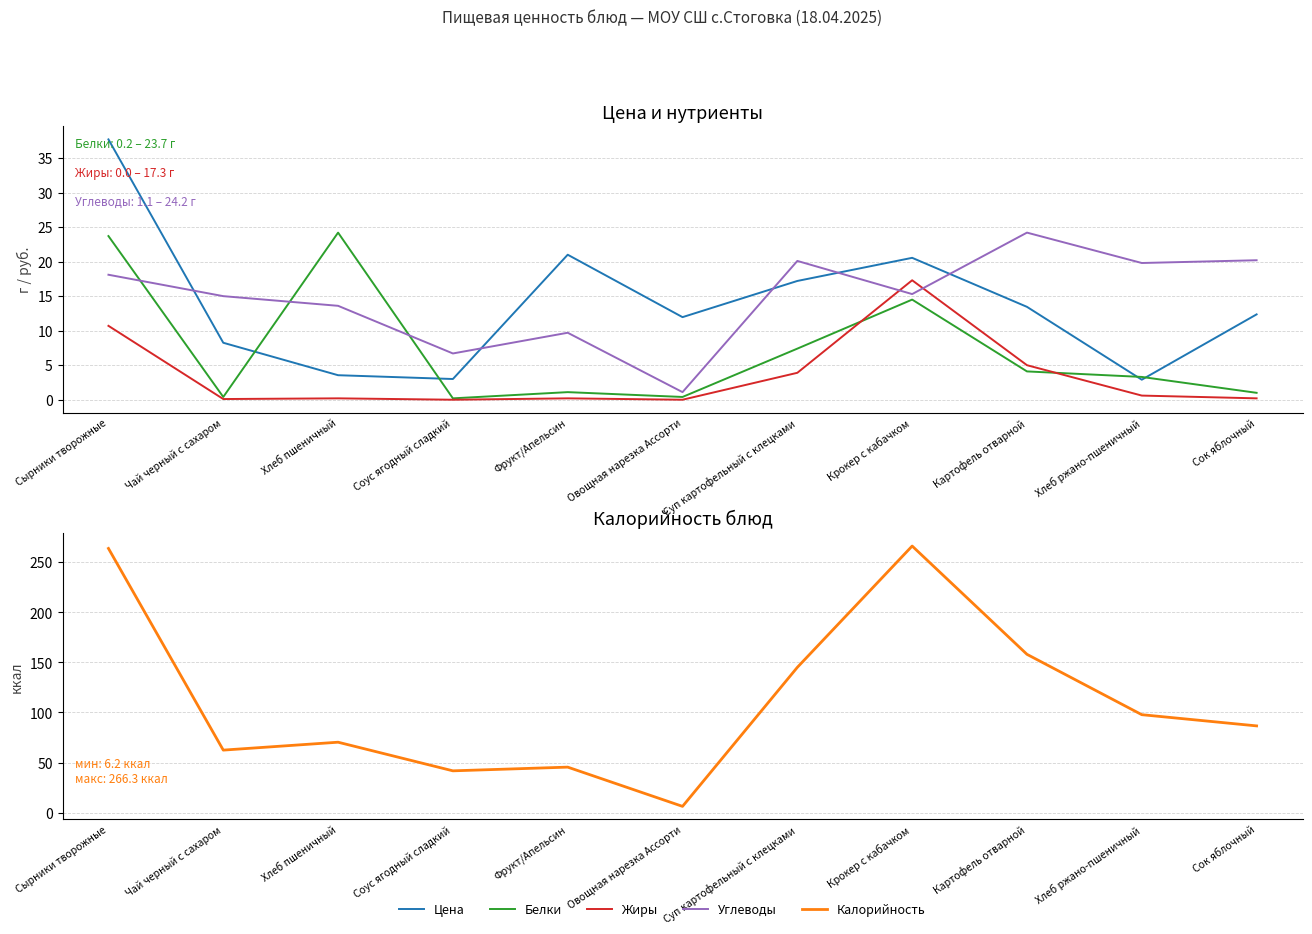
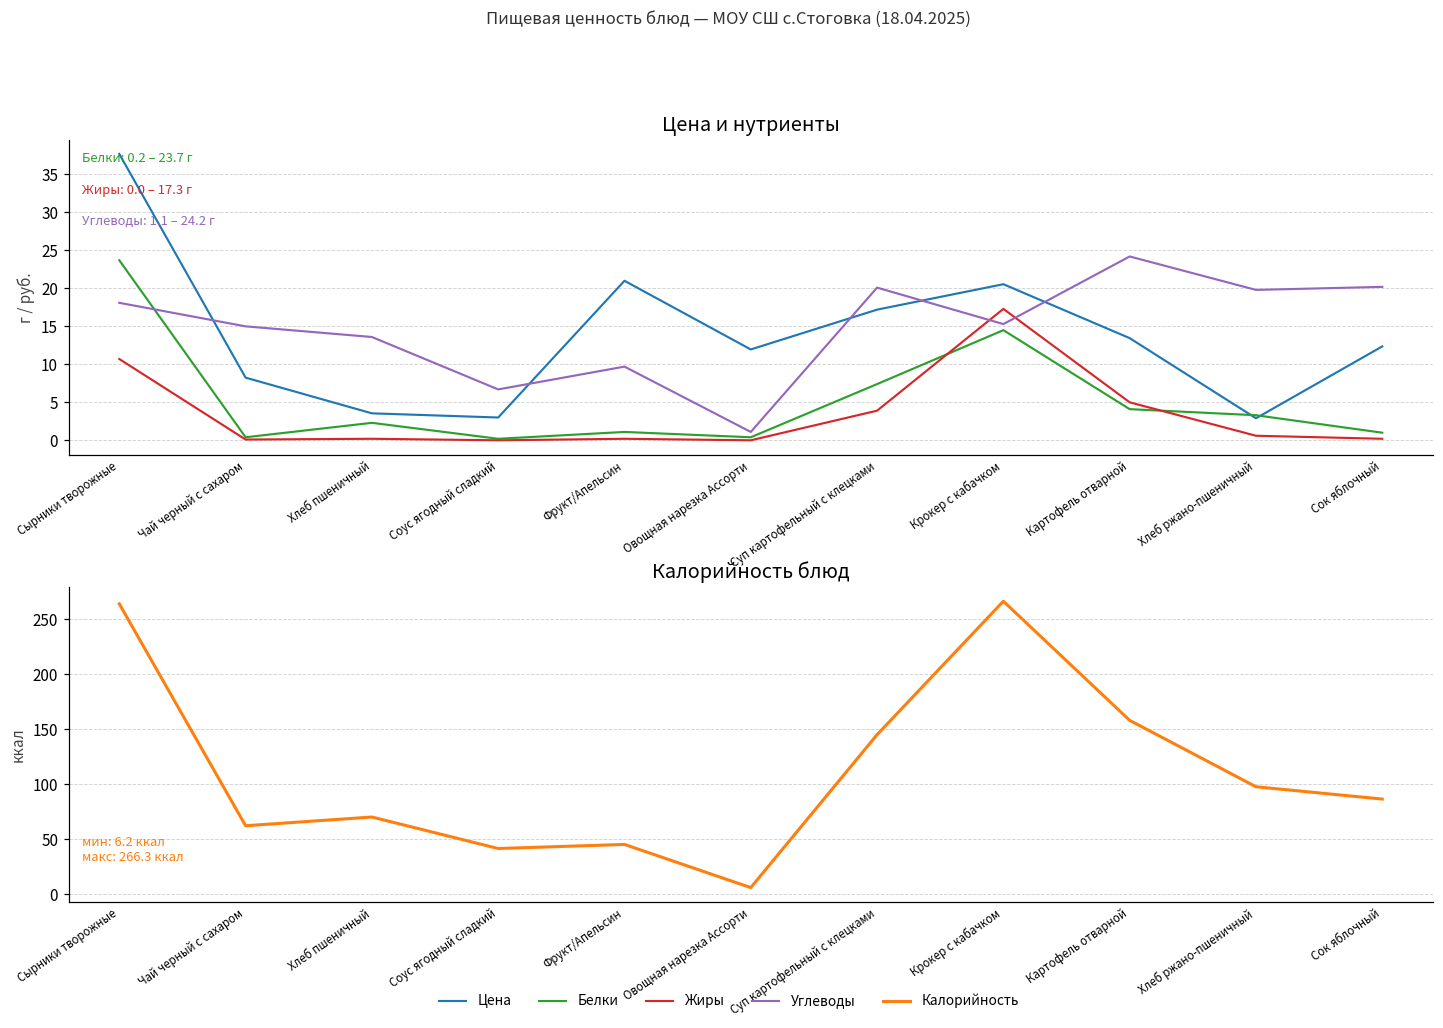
  {
    "Цена и нутриенты": {
      "Цена": {
        "Чай черный с сахаром": 8,
        "Хлеб пшеничный": 4,
        "Соус ягодный сладкий": 3,
        "Фрукт/Апельсин": 21,
        "Овощная нарезка Ассорти": 12,
        "Суп картофельный с клецками": 17,
        "Крокер с кабачком": 21,
        "Картофель отварной": 13,
        "Хлеб ржано-пшеничный": 3,
        "Сок яблочный": 12
      },
      "Белки": {
        "Сырники творожные": 24,
-       "Хлеб пшеничный": 24,
+       "Хлеб пшеничный": 2,
        "Фрукт/Апельсин": 1,
        "Овощная нарезка Ассорти": 0,
        "Суп картофельный с клецками": 7,
        "Крокер с кабачком": 15,
        "Картофель отварной": 4,
        "Хлеб ржано-пшеничный": 3,
        "Сок яблочный": 1
      },
      "Жиры": {
        "Сырники творожные": 11,
        "Хлеб пшеничный": 0,
        "Фрукт/Апельсин": 0,
        "Овощная нарезка Ассорти": 0,
        "Суп картофельный с клецками": 4,
        "Крокер с кабачком": 17,
        "Картофель отварной": 5,
        "Хлеб ржано-пшеничный": 1,
        "Сок яблочный": 0
      },
      "Углеводы": {
        "Сырники творожные": 18,
        "Чай черный с сахаром": 15,
        "Хлеб пшеничный": 14,
        "Соус ягодный сладкий": 7,
        "Фрукт/Апельсин": 10,
        "Овощная нарезка Ассорти": 1,
        "Суп картофельный с клецками": 20,
        "Крокер с кабачком": 15,
        "Картофель отварной": 24,
        "Хлеб ржано-пшеничный": 20,
        "Сок яблочный": 20
      }
    },
    "Калорийность блюд": {
      "Сырники творожные": 264,
      "Чай черный с сахаром": 62,
      "Хлеб пшеничный": 70,
      "Соус ягодный сладкий": 42,
      "Фрукт/Апельсин": 45,
      "Овощная нарезка Ассорти": 6,
      "Суп картофельный с клецками": 145,
      "Крокер с кабачком": 266,
      "Картофель отварной": 158,
      "Хлеб ржано-пшеничный": 98,
      "Сок яблочный": 87
    }
  }
